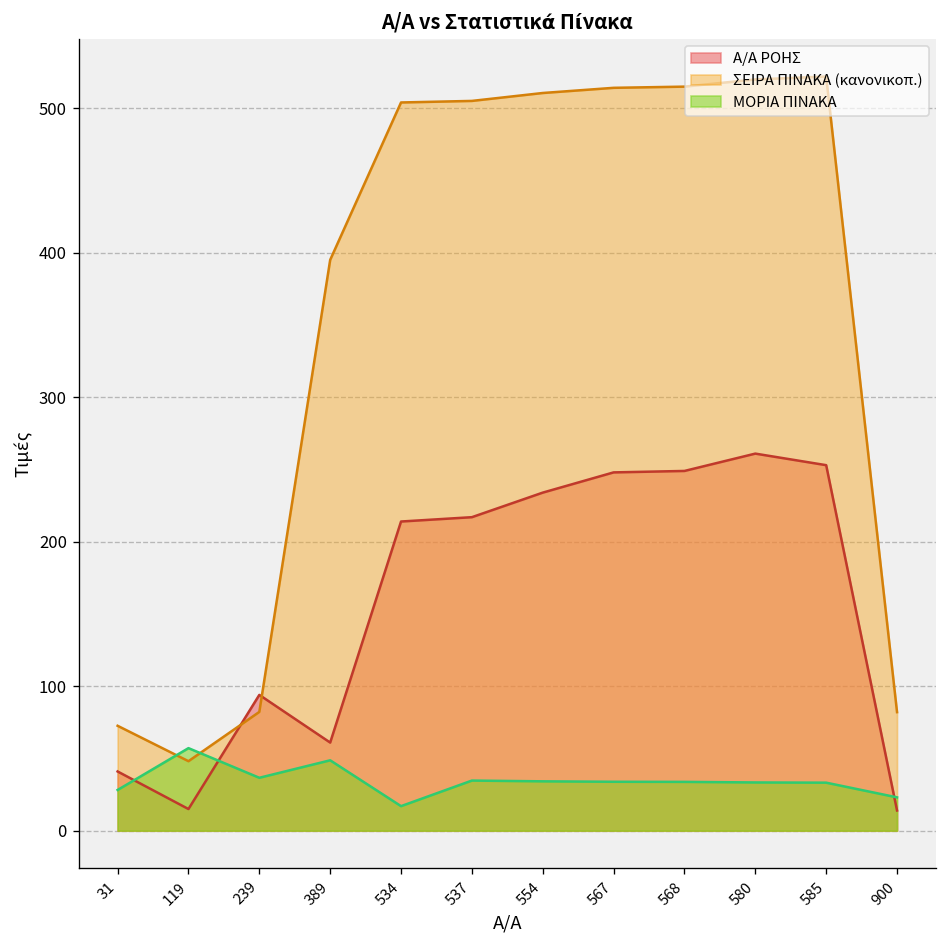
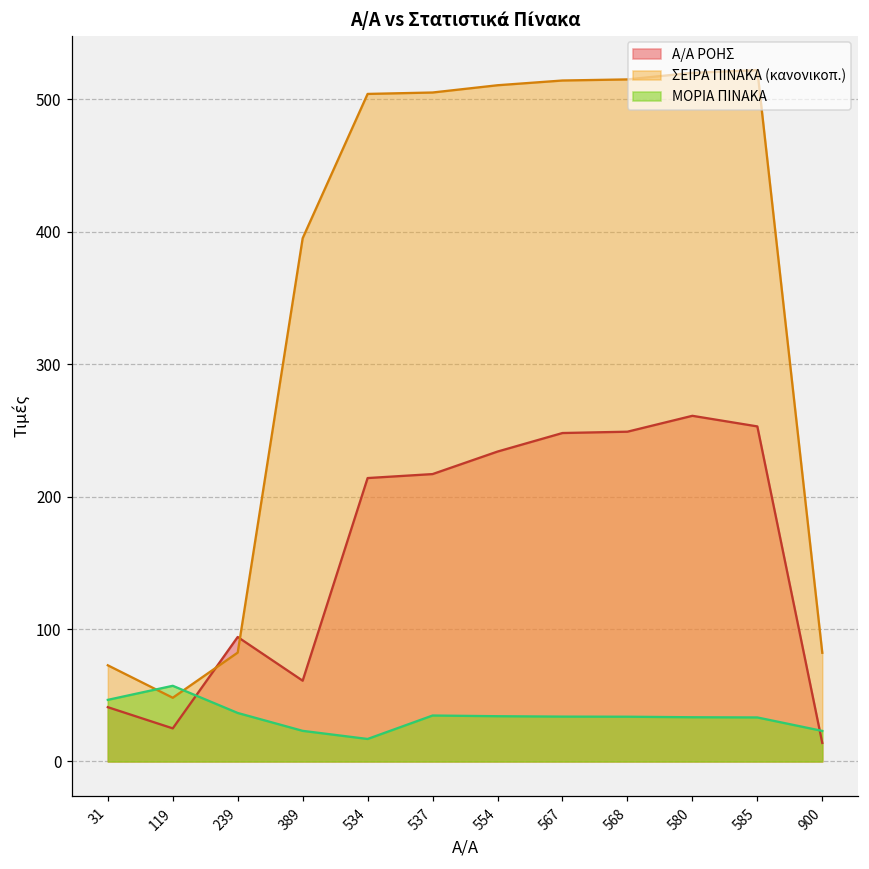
  {
    "Α/Α ΡΟΗΣ": {
      "31": 41,
-     "119": 15,
+     "119": 25,
      "239": 94,
      "389": 61,
      "534": 214,
      "537": 217,
      "554": 234,
      "567": 248,
      "568": 249,
      "580": 261,
      "585": 253,
      "900": 14
    },
    "ΣΕΙΡΑ ΠΙΝΑΚΑ (κανονικοπ.)": {
      "31": 73,
      "119": 48,
      "239": 82,
      "389": 395,
      "534": 504,
      "537": 505,
      "554": 511,
      "567": 514,
      "568": 515,
      "900": 82
    },
    "ΜΟΡΙΑ ΠΙΝΑΚΑ": {
-     "31": 28,
+     "31": 47,
      "119": 57,
      "239": 37,
-     "389": 49,
+     "389": 23,
      "534": 17,
      "537": 35,
      "554": 34,
      "567": 34,
      "568": 34,
      "580": 33,
      "585": 33,
      "900": 23
    }
  }
